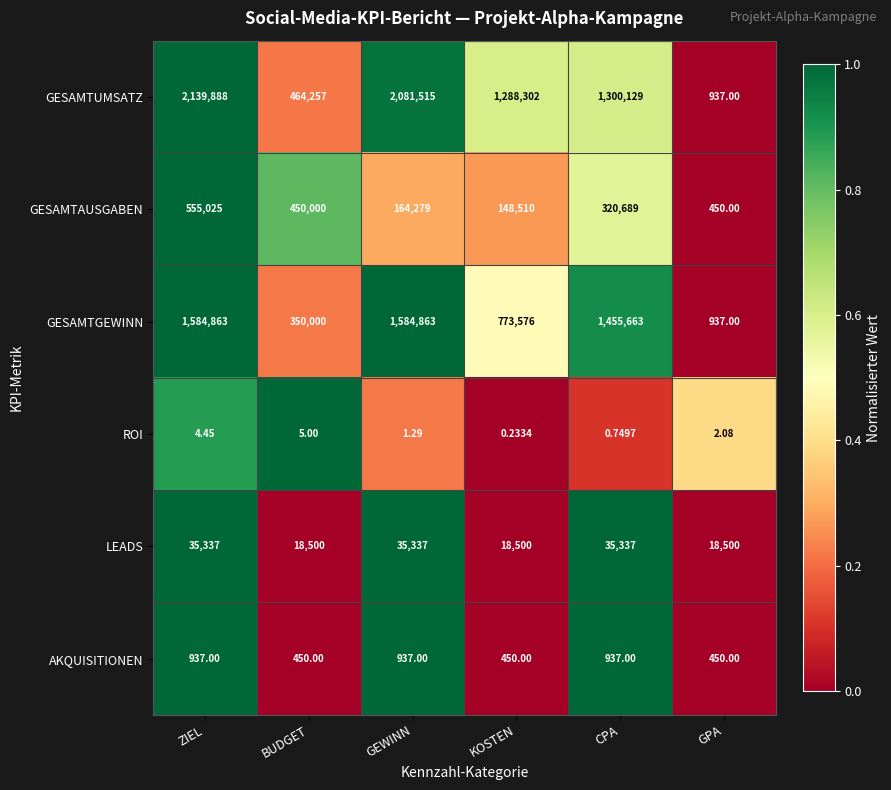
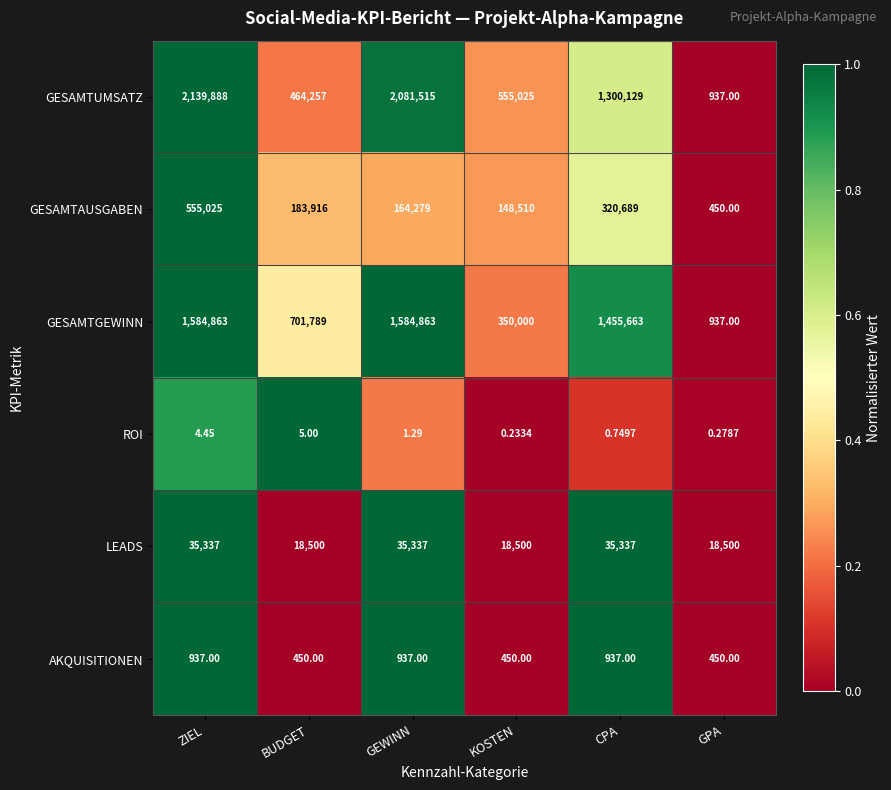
  {
    "GESAMTUMSATZ": {
      "ZIEL": "2,139,888",
      "BUDGET": "464,257",
      "GEWINN": "2,081,515",
-     "KOSTEN": "1,288,302",
+     "KOSTEN": "555,025",
      "CPA": "1,300,129",
      "GPA": "937.00"
    },
    "GESAMTAUSGABEN": {
      "ZIEL": "555,025",
-     "BUDGET": "450,000",
+     "BUDGET": "183,916",
      "GEWINN": "164,279",
      "KOSTEN": "148,510",
      "CPA": "320,689",
      "GPA": "450.00"
    },
    "GESAMTGEWINN": {
      "ZIEL": "1,584,863",
-     "BUDGET": "350,000",
+     "BUDGET": "701,789",
      "GEWINN": "1,584,863",
-     "KOSTEN": "773,576",
+     "KOSTEN": "350,000",
      "CPA": "1,455,663",
      "GPA": "937.00"
    },
    "ROI": {
      "ZIEL": "4.45",
      "BUDGET": "5.00",
      "GEWINN": "1.29",
      "KOSTEN": "0.2334",
      "CPA": "0.7497",
-     "GPA": "2.08"
+     "GPA": "0.2787"
    },
    "LEADS": {
      "ZIEL": "35,337",
      "BUDGET": "18,500",
      "GEWINN": "35,337",
      "KOSTEN": "18,500",
      "CPA": "35,337",
      "GPA": "18,500"
    },
    "AKQUISITIONEN": {
      "ZIEL": "937.00",
      "BUDGET": "450.00",
      "GEWINN": "937.00",
      "KOSTEN": "450.00",
      "CPA": "937.00",
      "GPA": "450.00"
    }
  }
